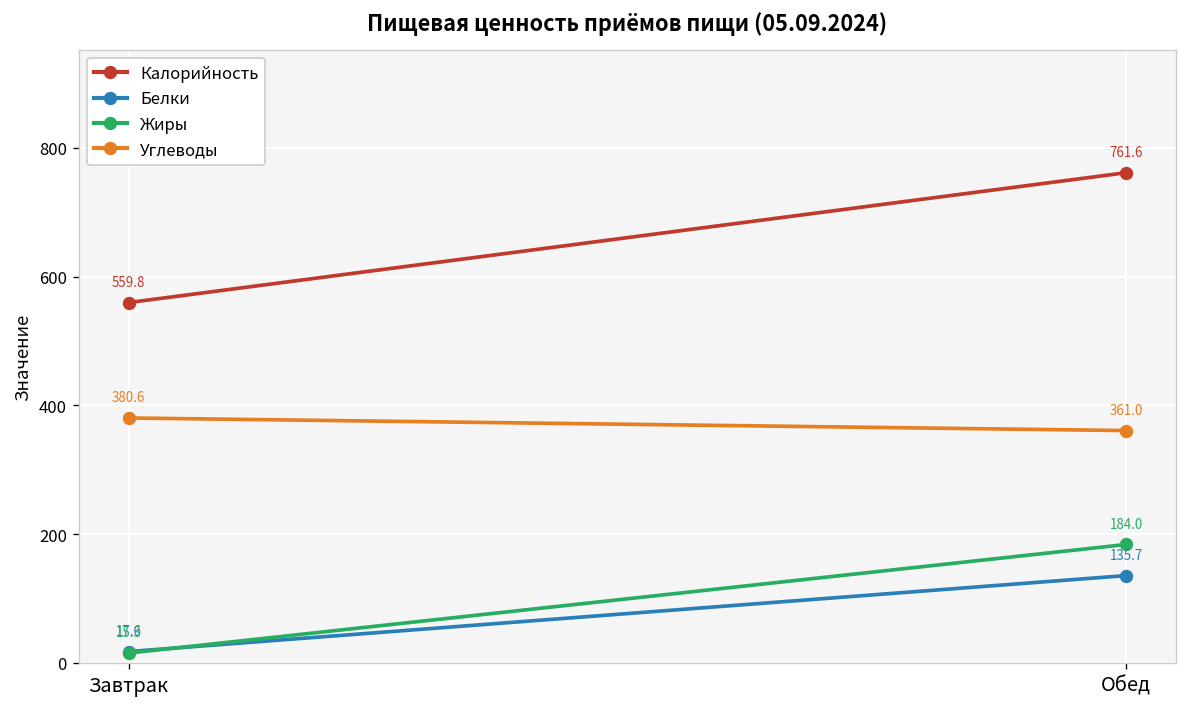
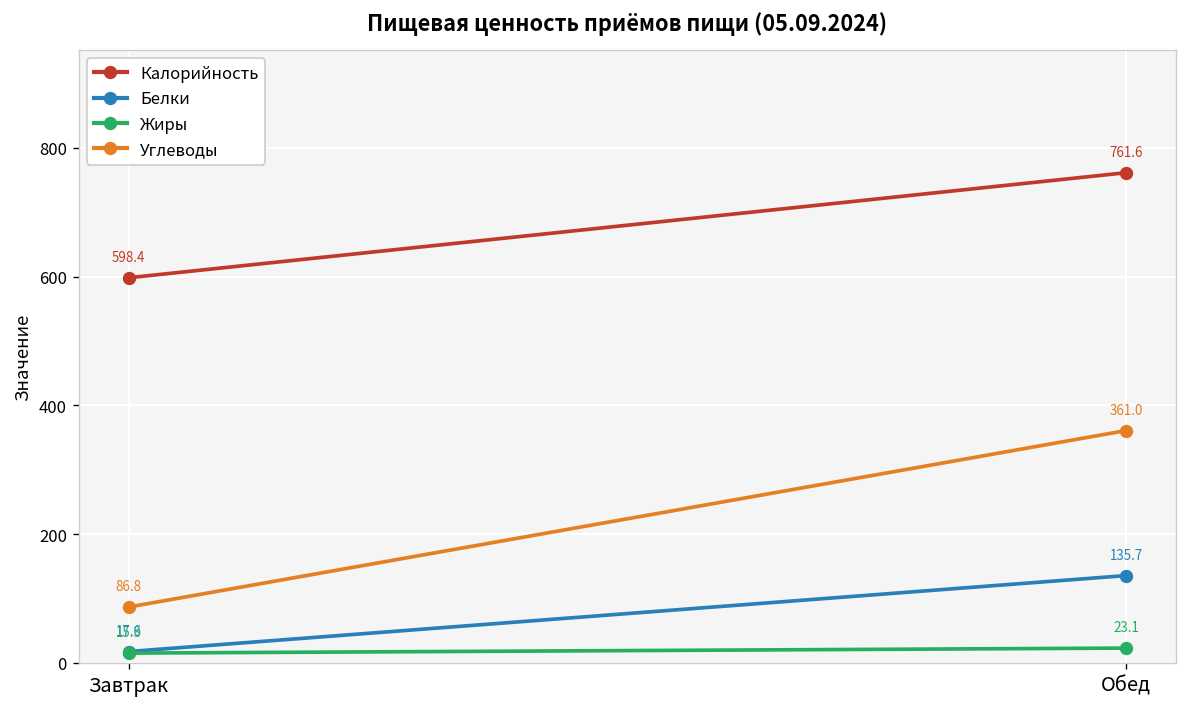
  {
    "Калорийность": {
-     "Завтрак": 559.8,
+     "Завтрак": 598.4,
      "Обед": 761.6
    },
    "Белки": {
      "Обед": 135.7
    },
    "Жиры": {
-     "Обед": 184.0
+     "Обед": 23.1
    },
    "Углеводы": {
-     "Завтрак": 380.6,
+     "Завтрак": 86.8,
      "Обед": 361.0
    }
  }
